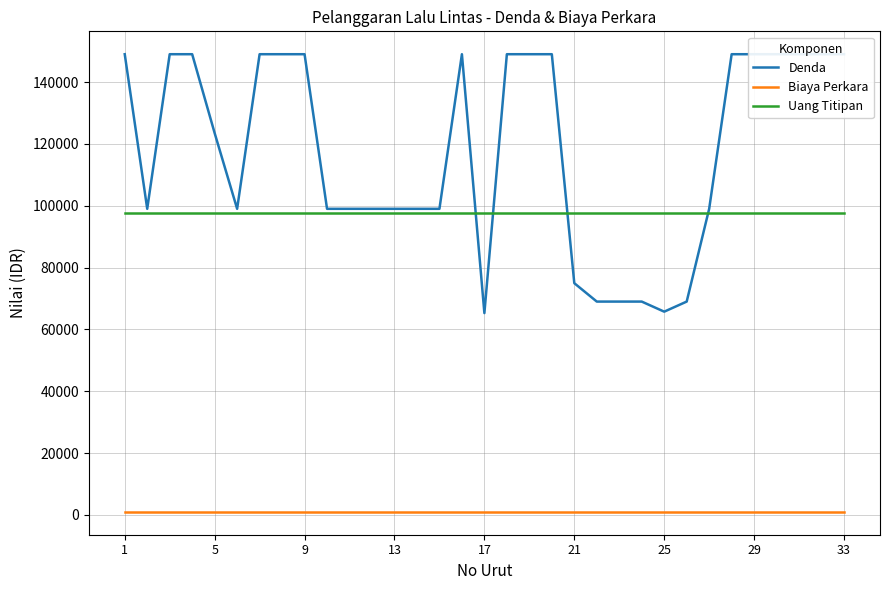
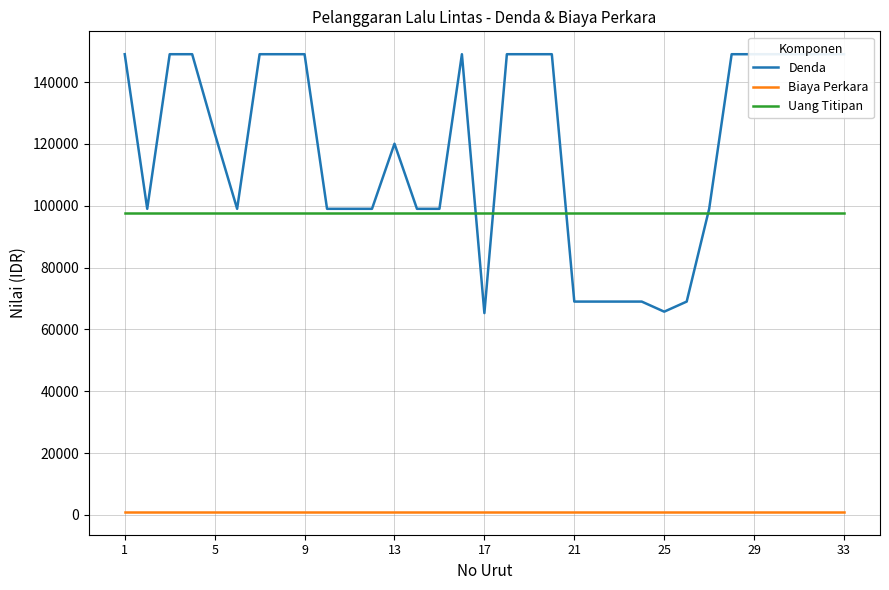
  {
    "Denda": {
      "1": 149000,
      "5": 123000,
      "9": 149000,
-     "13": 99000,
+     "13": 120000,
      "17": 65000,
-     "21": 75000,
+     "21": 69000,
      "25": 66000
    },
    "Biaya Perkara": {
      "1": 1000,
      "5": 1000,
      "9": 1000,
      "13": 1000,
      "17": 1000,
      "21": 1000,
      "25": 1000,
      "29": 1000,
      "33": 1000
    },
    "Uang Titipan": {
      "1": 98000,
      "5": 98000,
      "9": 98000,
      "13": 98000,
      "17": 98000,
      "21": 98000,
      "25": 98000,
      "29": 98000,
      "33": 98000
    }
  }
